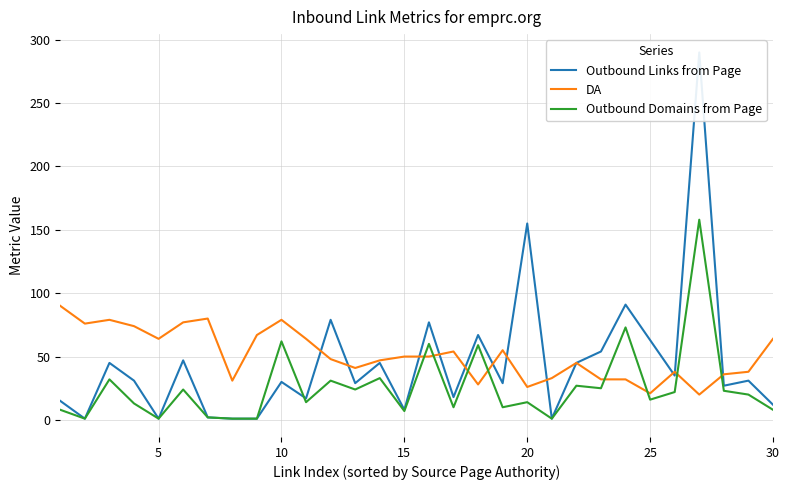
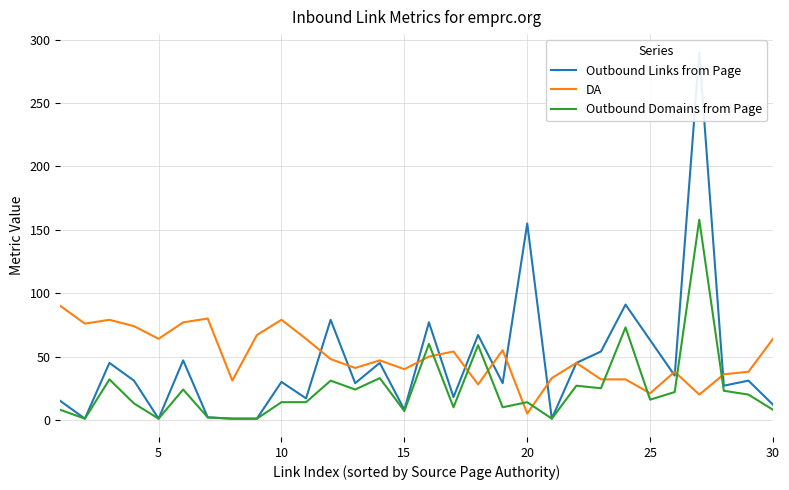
  {
    "Outbound Links from Page": {
      "10": 30,
      "20": 155,
      "25": 63,
      "30": 12
    },
    "DA": {
      "5": 64,
      "10": 79,
-     "15": 50,
-     "20": 26,
+     "15": 40,
+     "20": 5,
      "25": 21,
      "30": 64
    },
    "Outbound Domains from Page": {
-     "10": 62,
+     "10": 14,
      "20": 14,
      "25": 16,
      "30": 8
    }
  }
